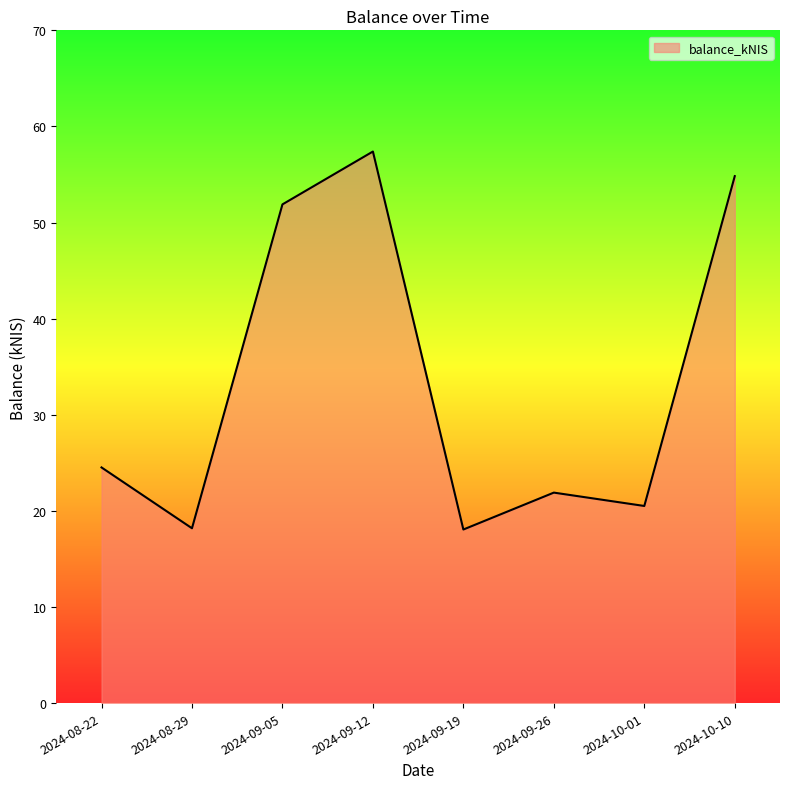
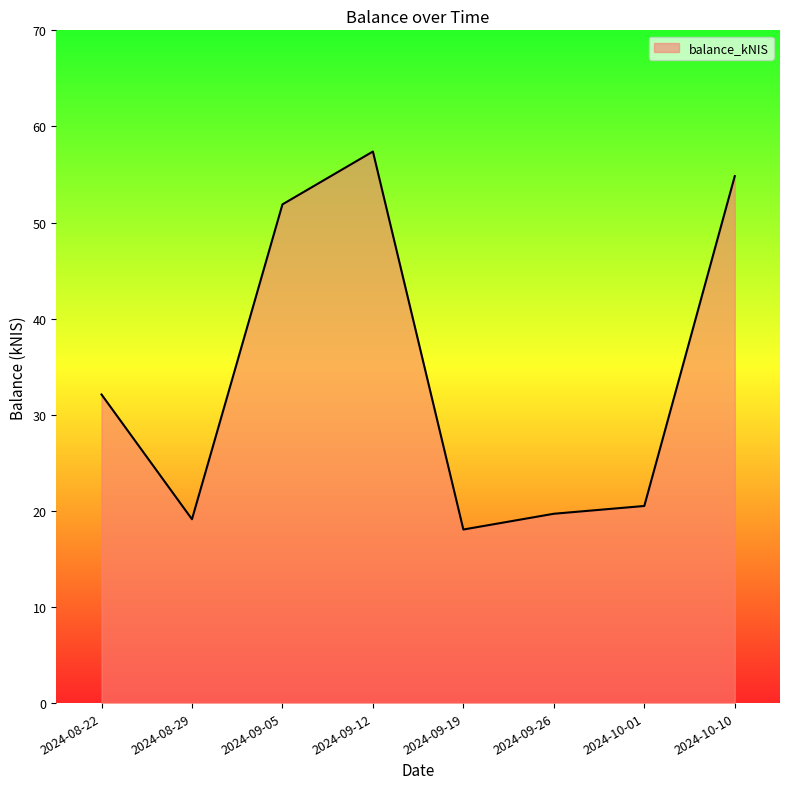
  {
-   "2024-08-22": 25,
-   "2024-08-29": 18,
+   "2024-08-22": 32,
+   "2024-08-29": 19,
    "2024-09-05": 52,
    "2024-09-12": 57,
    "2024-09-19": 18,
-   "2024-09-26": 22,
+   "2024-09-26": 20,
    "2024-10-01": 21,
    "2024-10-10": 55
  }
